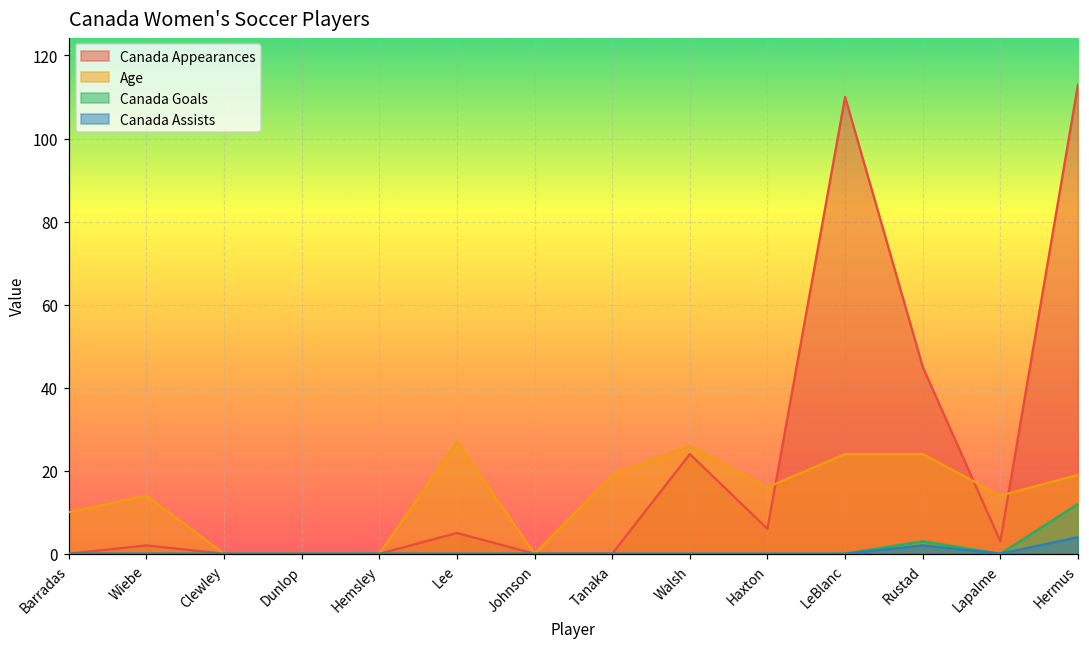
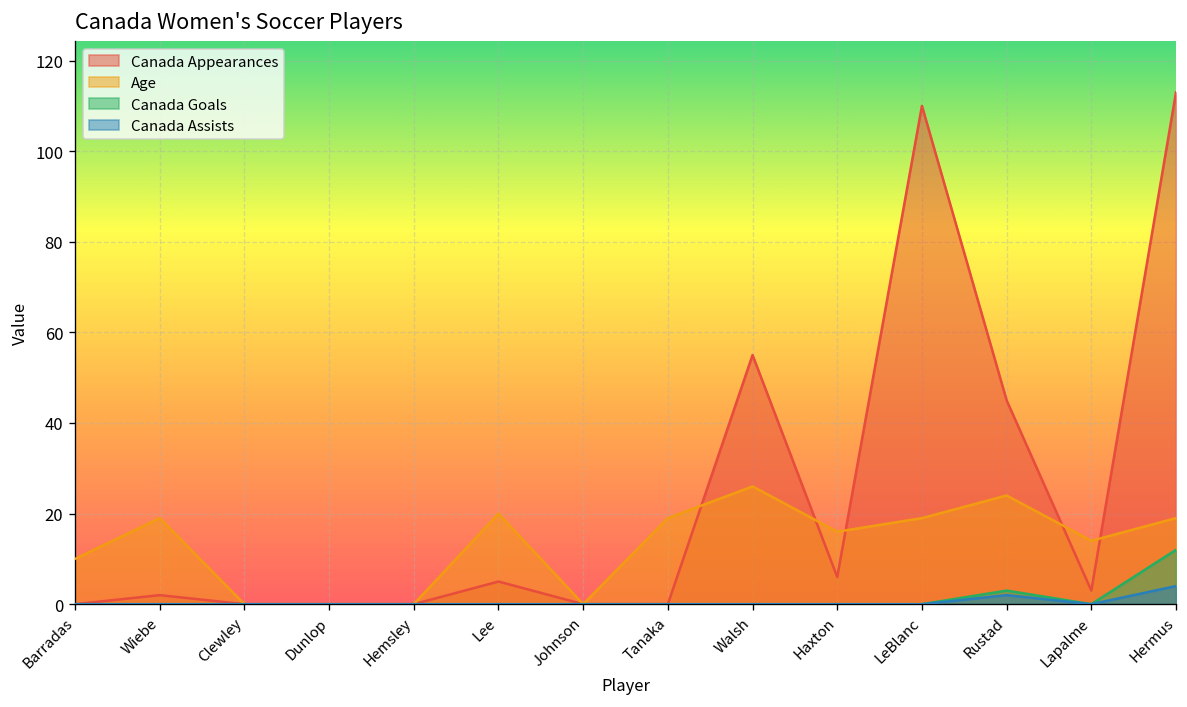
  {
    "Canada Appearances": {
      "Wiebe": 2,
      "Lee": 5,
-     "Walsh": 24,
+     "Walsh": 55,
      "Haxton": 6,
      "LeBlanc": 110,
      "Rustad": 45,
      "Lapalme": 3,
      "Hermus": 113
    },
    "Age": {
      "Barradas": 10,
-     "Wiebe": 14,
-     "Lee": 27,
+     "Wiebe": 19,
+     "Lee": 20,
      "Tanaka": 19,
      "Walsh": 26,
      "Haxton": 16,
-     "LeBlanc": 24,
+     "LeBlanc": 19,
      "Rustad": 24,
      "Lapalme": 14,
      "Hermus": 19
    },
    "Canada Goals": {
      "Rustad": 3,
      "Hermus": 12
    },
    "Canada Assists": {
      "Rustad": 2,
      "Hermus": 4
    }
  }
